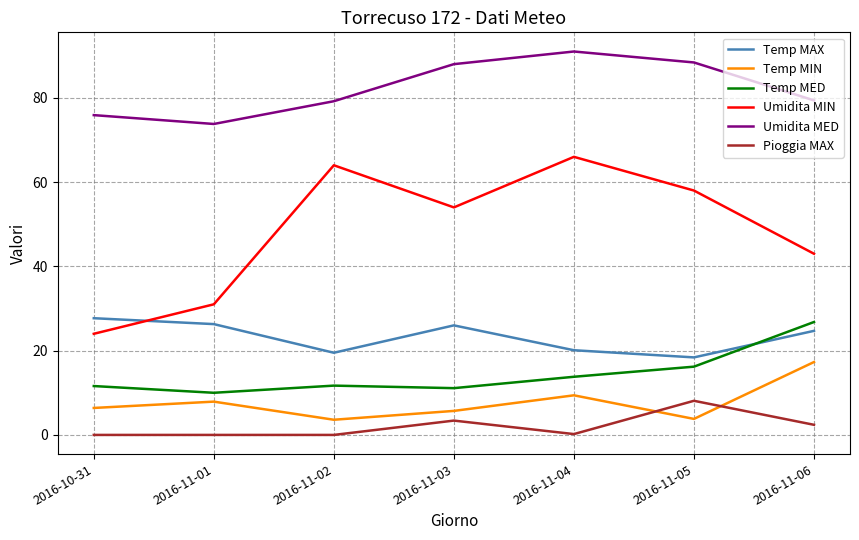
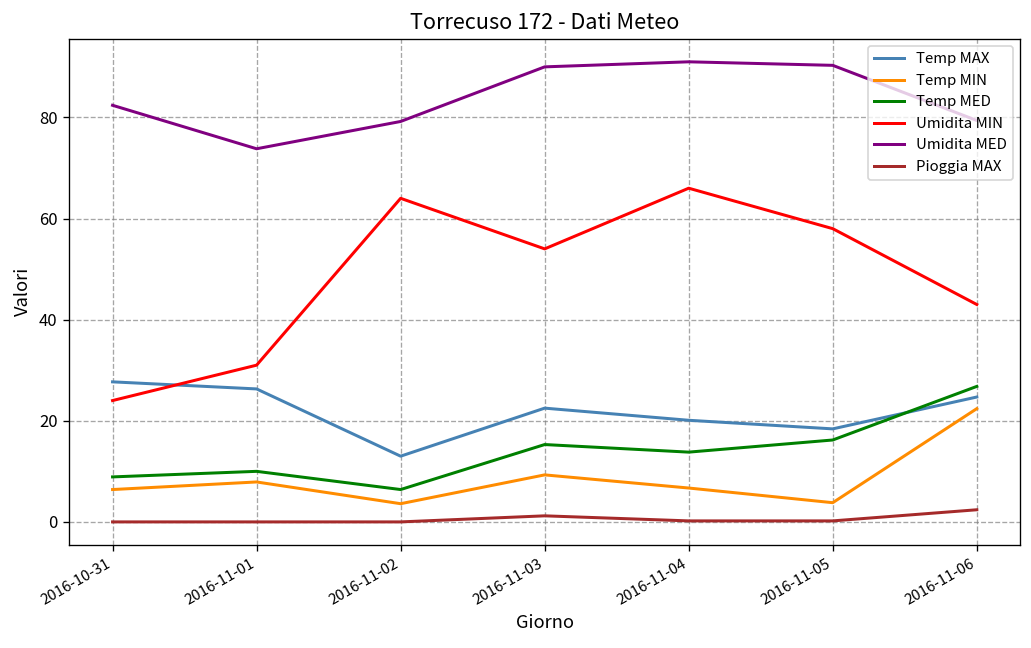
  {
    "Temp MAX": {
      "2016-10-31": 28,
      "2016-11-01": 26,
-     "2016-11-02": 20,
-     "2016-11-03": 26,
+     "2016-11-02": 13,
+     "2016-11-03": 23,
      "2016-11-04": 20,
      "2016-11-05": 18,
      "2016-11-06": 25
    },
    "Temp MIN": {
      "2016-10-31": 6,
      "2016-11-01": 8,
      "2016-11-02": 4,
-     "2016-11-03": 6,
-     "2016-11-04": 9,
+     "2016-11-03": 9,
+     "2016-11-04": 7,
      "2016-11-05": 4,
-     "2016-11-06": 17
+     "2016-11-06": 22
    },
    "Temp MED": {
-     "2016-10-31": 12,
+     "2016-10-31": 9,
      "2016-11-01": 10,
-     "2016-11-02": 12,
-     "2016-11-03": 11,
+     "2016-11-02": 6,
+     "2016-11-03": 15,
      "2016-11-04": 14,
      "2016-11-05": 16,
      "2016-11-06": 27
    },
    "Umidita MIN": {
      "2016-10-31": 24,
      "2016-11-01": 31,
      "2016-11-02": 64,
      "2016-11-03": 54,
      "2016-11-04": 66,
      "2016-11-05": 58,
      "2016-11-06": 43
    },
    "Umidita MED": {
-     "2016-10-31": 76,
+     "2016-10-31": 82,
      "2016-11-01": 74,
      "2016-11-02": 79,
-     "2016-11-03": 88,
+     "2016-11-03": 90,
      "2016-11-04": 91,
-     "2016-11-05": 88
+     "2016-11-05": 90
    },
    "Pioggia MAX": {
      "2016-10-31": 0,
      "2016-11-01": 0,
      "2016-11-02": 0,
-     "2016-11-03": 3,
+     "2016-11-03": 1,
      "2016-11-04": 0,
-     "2016-11-05": 8,
+     "2016-11-05": 0,
      "2016-11-06": 2
    }
  }
